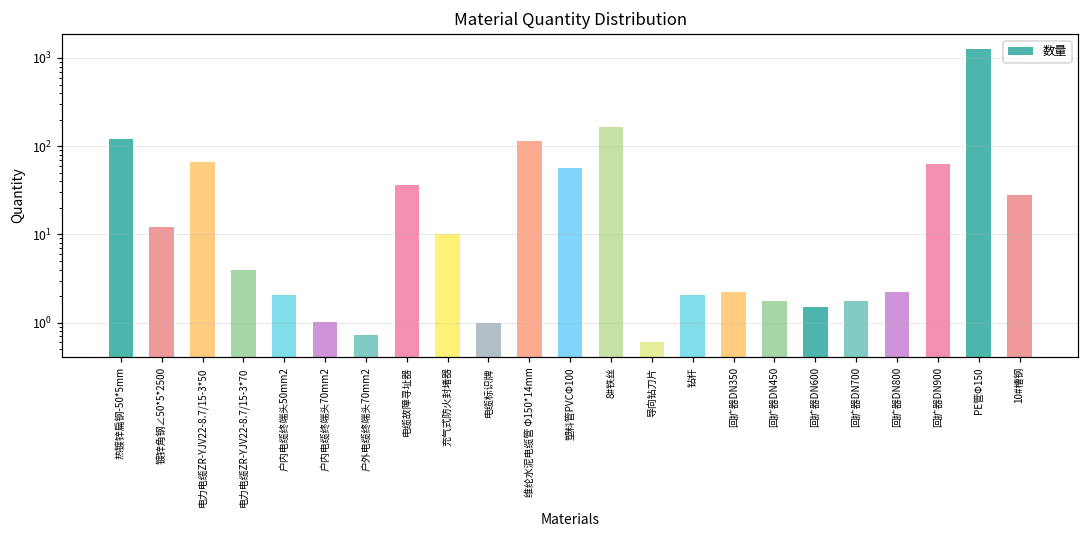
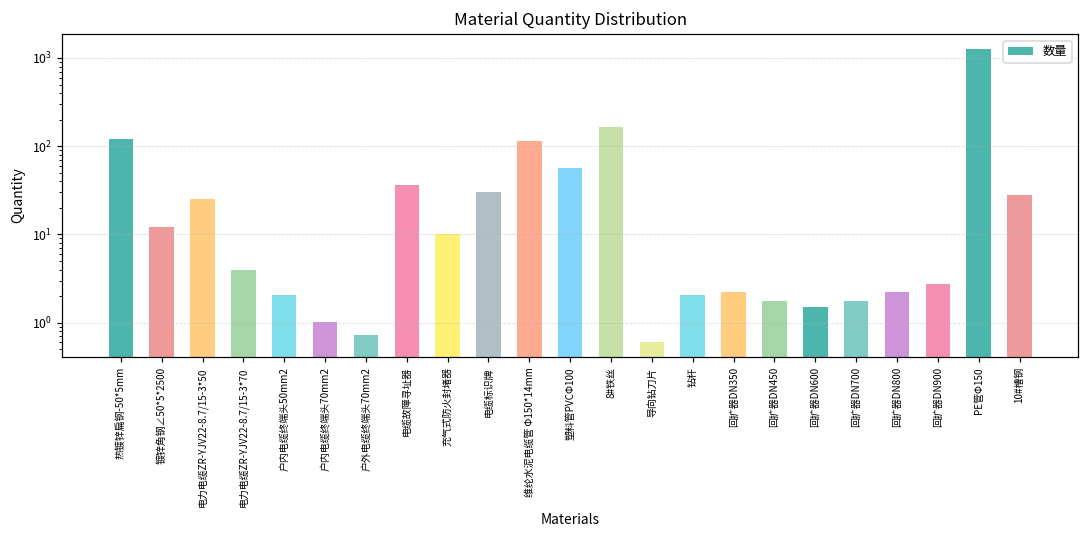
  {
    "热镀锌扁钢-50*5mm": 120,
    "镀锌角钢∠50*5*2500": 12,
-   "电力电缆ZR-YJV22-8.7/15-3*50": 70,
+   "电力电缆ZR-YJV22-8.7/15-3*50": 25,
    "电力电缆ZR-YJV22-8.7/15-3*70": 4,
    "户内电缆终端头50mm2": 2.0,
    "户内电缆终端头70mm2": 1.0,
    "户外电缆终端头70mm2": 0.7,
    "电缆故障寻址器": 40,
    "充气式防火封堵器": 10,
-   "电缆标识牌": 1,
+   "电缆标识牌": 30,
    "维纶水泥电缆管 Φ150*14mm": 120,
    "塑料管PVCΦ100": 60,
    "8#铁丝": 170,
    "导向钻刀片": 0.6,
    "钻杆": 2.1,
    "回扩器DN350": 2.2,
    "回扩器DN450": 1.8,
    "回扩器DN600": 1.5,
    "回扩器DN700": 1.8,
    "回扩器DN800": 2.2,
-   "回扩器DN900": 60,
+   "回扩器DN900": 2.7,
    "PE管Φ150": 1300,
    "10#槽钢": 28
  }
